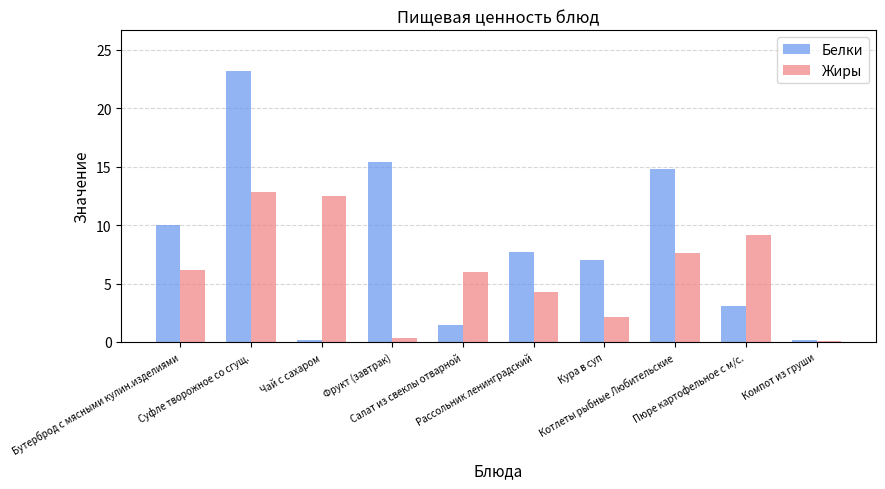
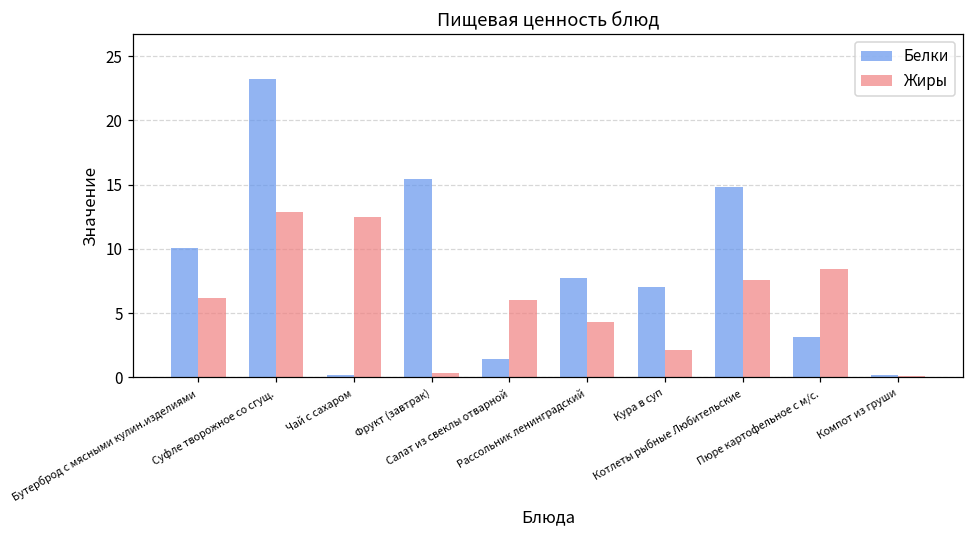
  {
    "Белки": {
      "Бутерброд с мясными кулин.изделиями": 10.1,
      "Суфле творожное со сгущ.": 23.2,
      "Фрукт (завтрак)": 15.4,
      "Салат из свеклы отварной": 1.4,
      "Рассольник ленинградский": 7.7,
      "Кура в суп": 7.0,
      "Котлеты рыбные Любительские": 14.8,
      "Пюре картофельное с м/с.": 3.1
    },
    "Жиры": {
      "Бутерброд с мясными кулин.изделиями": 6.1,
      "Суфле творожное со сгущ.": 12.8,
      "Чай с сахаром": 12.5,
      "Фрукт (завтрак)": 0.3,
      "Салат из свеклы отварной": 6.0,
      "Рассольник ленинградский": 4.3,
      "Кура в суп": 2.1,
      "Котлеты рыбные Любительские": 7.6,
-     "Пюре картофельное с м/с.": 9.1
+     "Пюре картофельное с м/с.": 8.4
    }
  }
